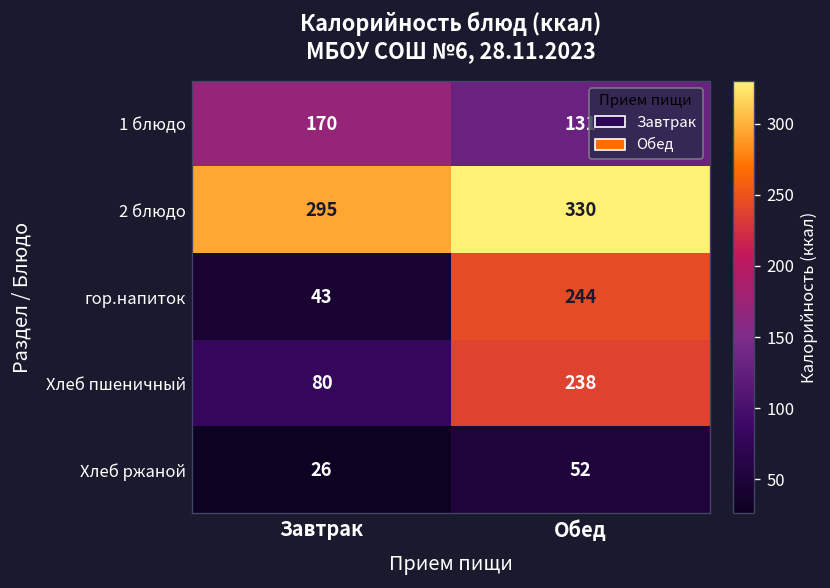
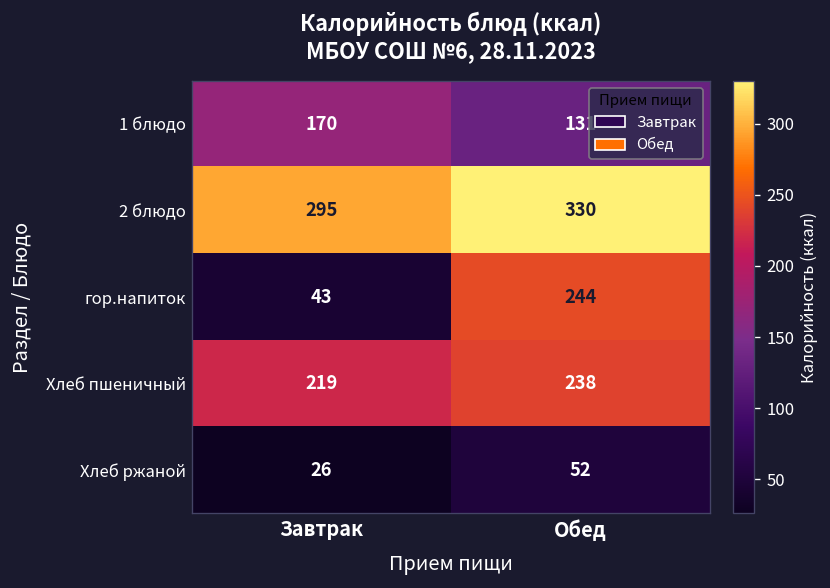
  {
    "1 блюдо": {
      "Завтрак": 170
    },
    "2 блюдо": {
      "Завтрак": 295,
      "Обед": 330
    },
    "гор.напиток": {
      "Завтрак": 43,
      "Обед": 244
    },
    "Хлеб пшеничный": {
-     "Завтрак": 80,
+     "Завтрак": 219,
      "Обед": 238
    },
    "Хлеб ржаной": {
      "Завтрак": 26,
      "Обед": 52
    }
  }
